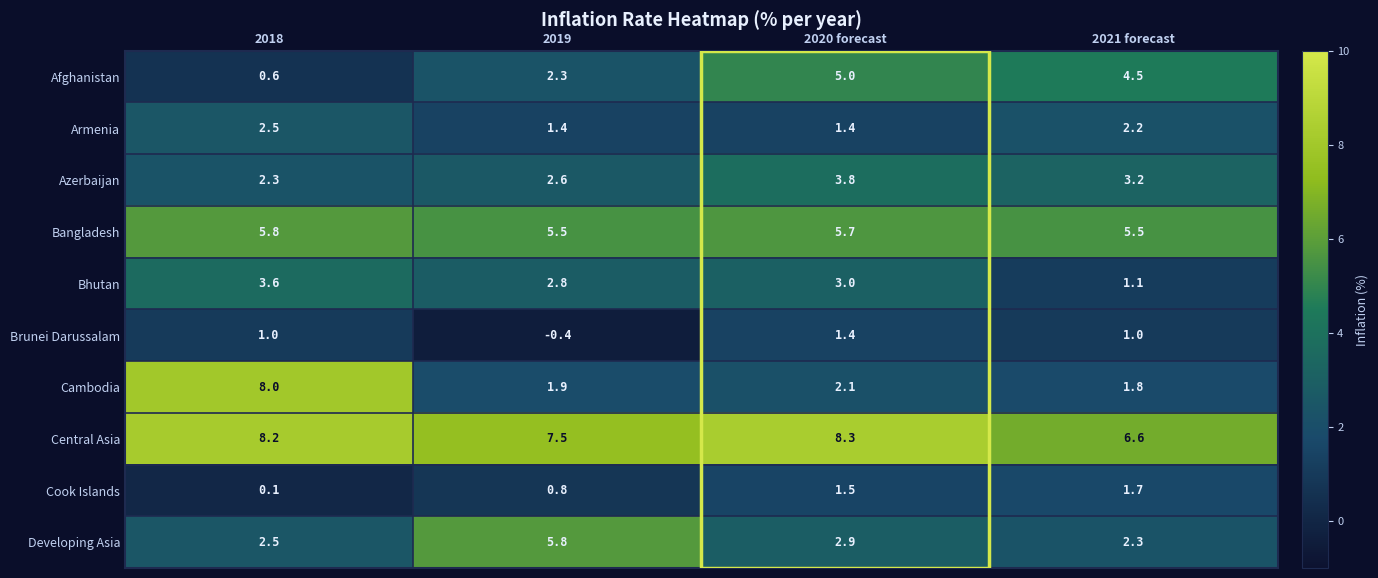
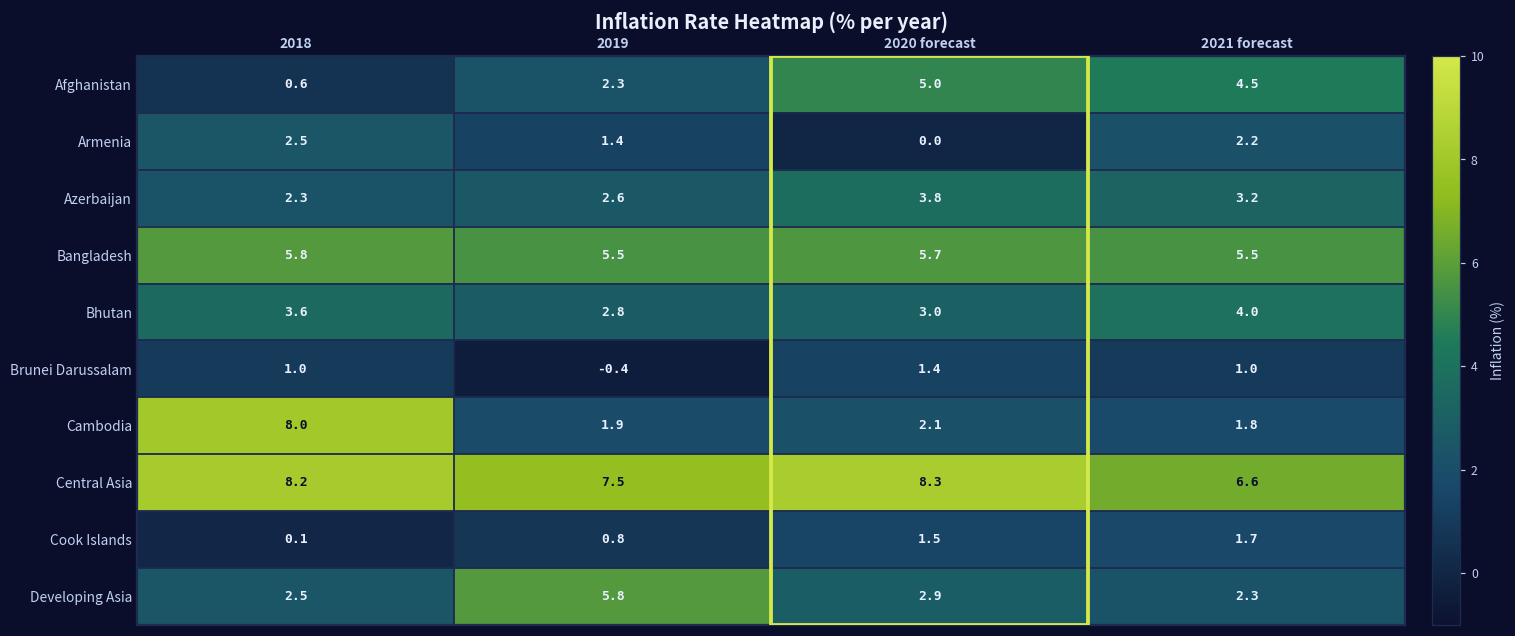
  {
    "Afghanistan": {
      "2018": 0.6,
      "2019": 2.3,
      "2020 forecast": 5.0,
      "2021 forecast": 4.5
    },
    "Armenia": {
      "2018": 2.5,
      "2019": 1.4,
-     "2020 forecast": 1.4,
+     "2020 forecast": 0.0,
      "2021 forecast": 2.2
    },
    "Azerbaijan": {
      "2018": 2.3,
      "2019": 2.6,
      "2020 forecast": 3.8,
      "2021 forecast": 3.2
    },
    "Bangladesh": {
      "2018": 5.8,
      "2019": 5.5,
      "2020 forecast": 5.7,
      "2021 forecast": 5.5
    },
    "Bhutan": {
      "2018": 3.6,
      "2019": 2.8,
      "2020 forecast": 3.0,
-     "2021 forecast": 1.1
+     "2021 forecast": 4.0
    },
    "Brunei Darussalam": {
      "2018": 1.0,
      "2019": -0.4,
      "2020 forecast": 1.4,
      "2021 forecast": 1.0
    },
    "Cambodia": {
      "2018": 8.0,
      "2019": 1.9,
      "2020 forecast": 2.1,
      "2021 forecast": 1.8
    },
    "Central Asia": {
      "2018": 8.2,
      "2019": 7.5,
      "2020 forecast": 8.3,
      "2021 forecast": 6.6
    },
    "Cook Islands": {
      "2018": 0.1,
      "2019": 0.8,
      "2020 forecast": 1.5,
      "2021 forecast": 1.7
    },
    "Developing Asia": {
      "2018": 2.5,
      "2019": 5.8,
      "2020 forecast": 2.9,
      "2021 forecast": 2.3
    }
  }
